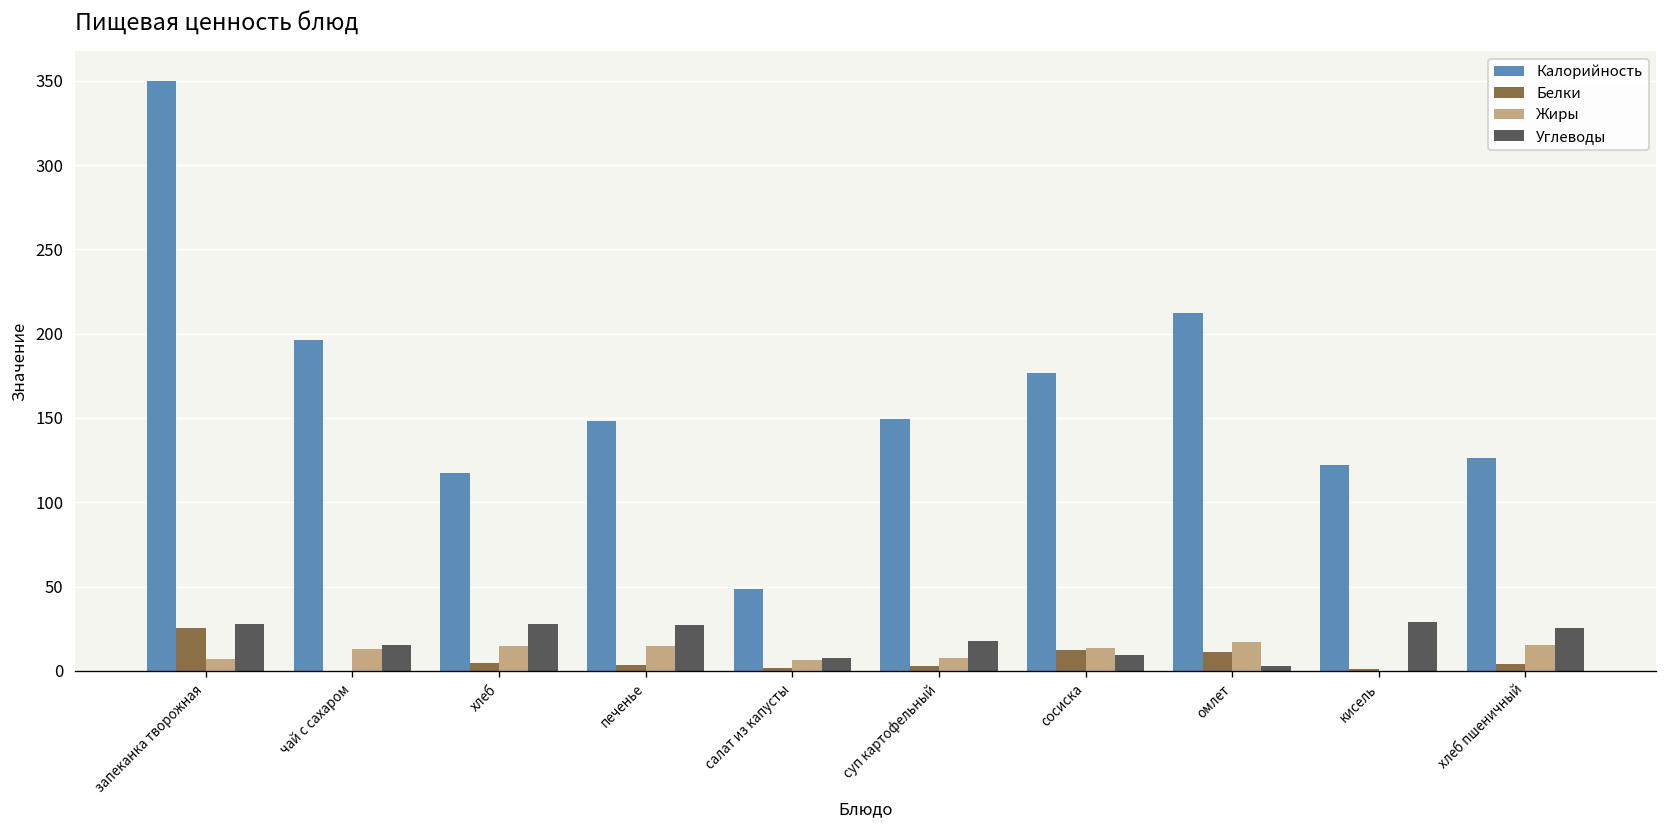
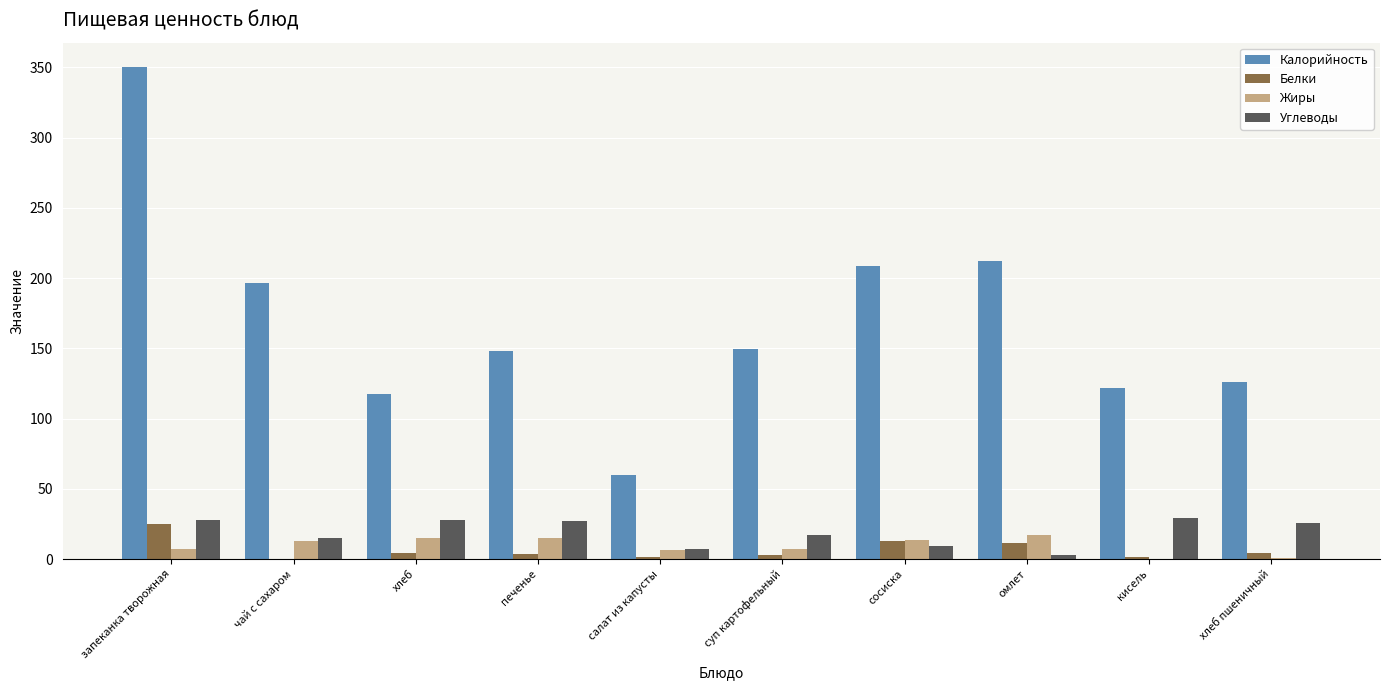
  {
    "Калорийность": {
      "запеканка творожная": 350,
      "чай с сахаром": 196,
      "хлеб": 118,
      "печенье": 148,
-     "салат из капусты": 49,
+     "салат из капусты": 60,
      "суп картофельный": 150,
-     "сосиска": 177,
+     "сосиска": 209,
      "омлет": 212,
      "кисель": 122,
      "хлеб пшеничный": 126
    },
    "Жиры": {
      "запеканка творожная": 7,
      "чай с сахаром": 13,
      "хлеб": 15,
      "печенье": 15,
      "салат из капусты": 6,
      "суп картофельный": 7,
      "сосиска": 14,
      "омлет": 17,
      "кисель": 0,
-     "хлеб пшеничный": 15
+     "хлеб пшеничный": 1
    }
  }
